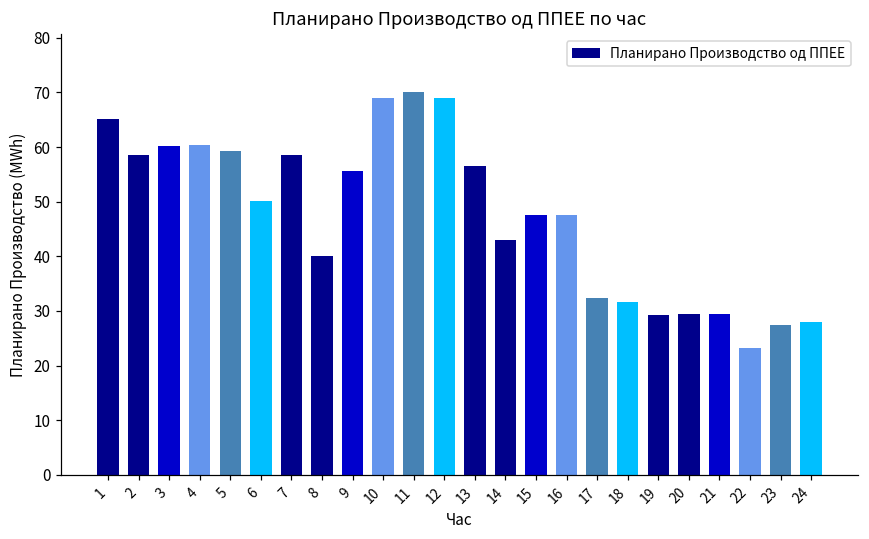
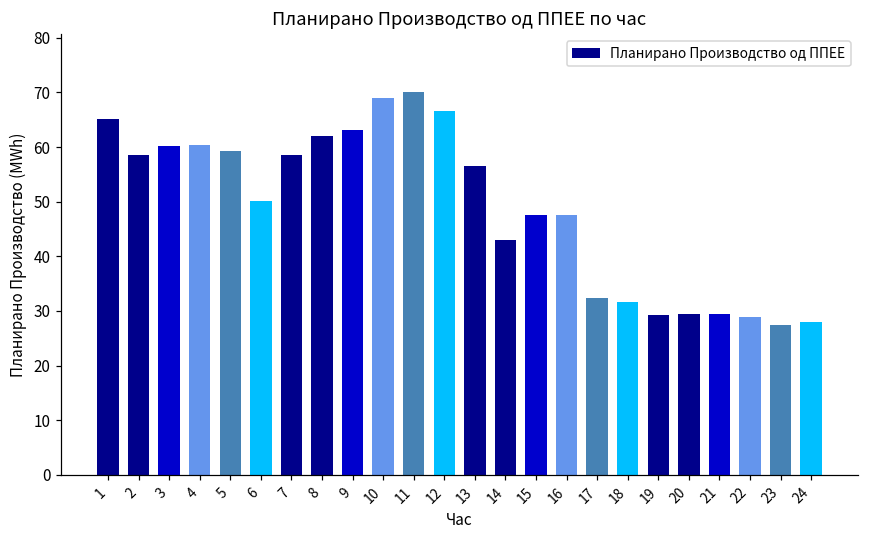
  {
    "1": 65,
    "2": 59,
    "3": 60,
    "4": 60,
    "5": 59,
    "6": 50,
    "7": 59,
-   "8": 40,
-   "9": 56,
+   "8": 62,
+   "9": 63,
    "10": 69,
    "11": 70,
-   "12": 69,
+   "12": 67,
    "13": 56,
    "14": 43,
    "15": 48,
    "16": 48,
    "17": 32,
    "18": 32,
    "19": 29,
    "20": 30,
    "21": 29,
-   "22": 23,
+   "22": 29,
    "23": 28,
    "24": 28
  }
